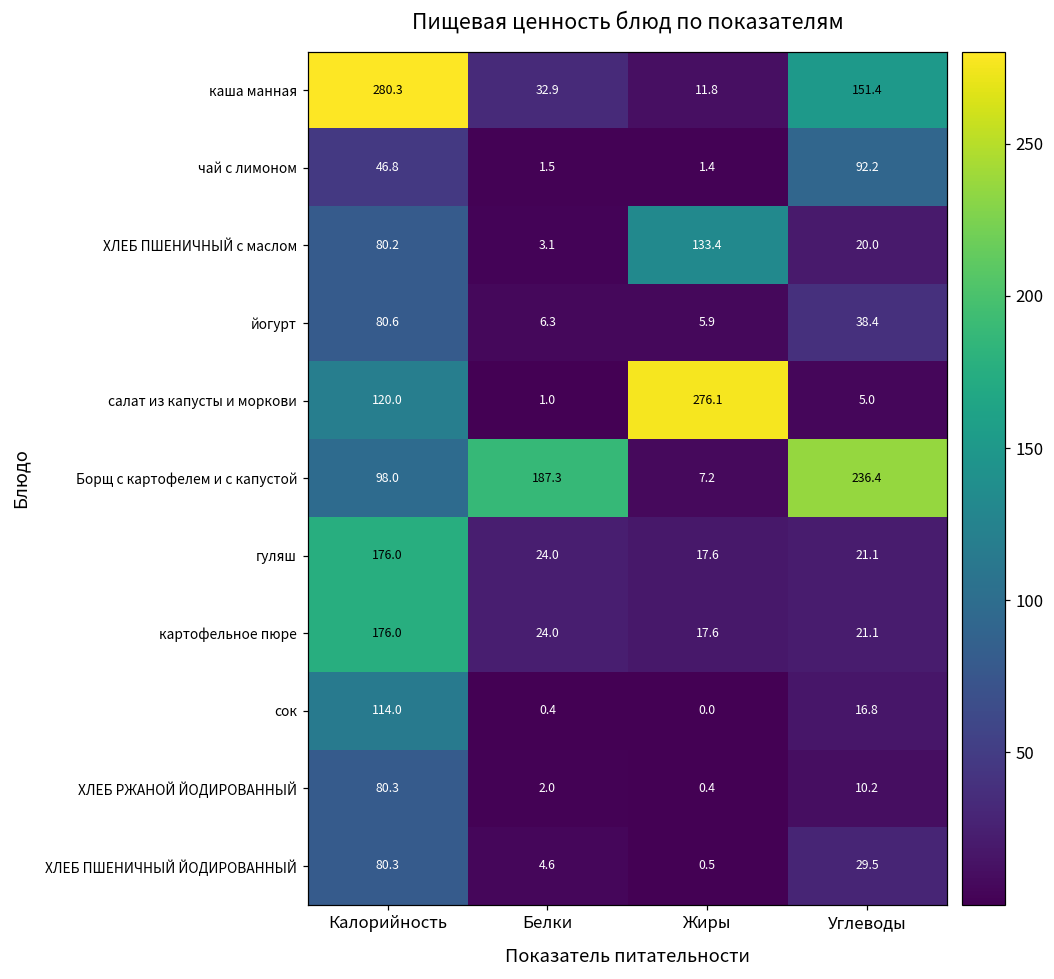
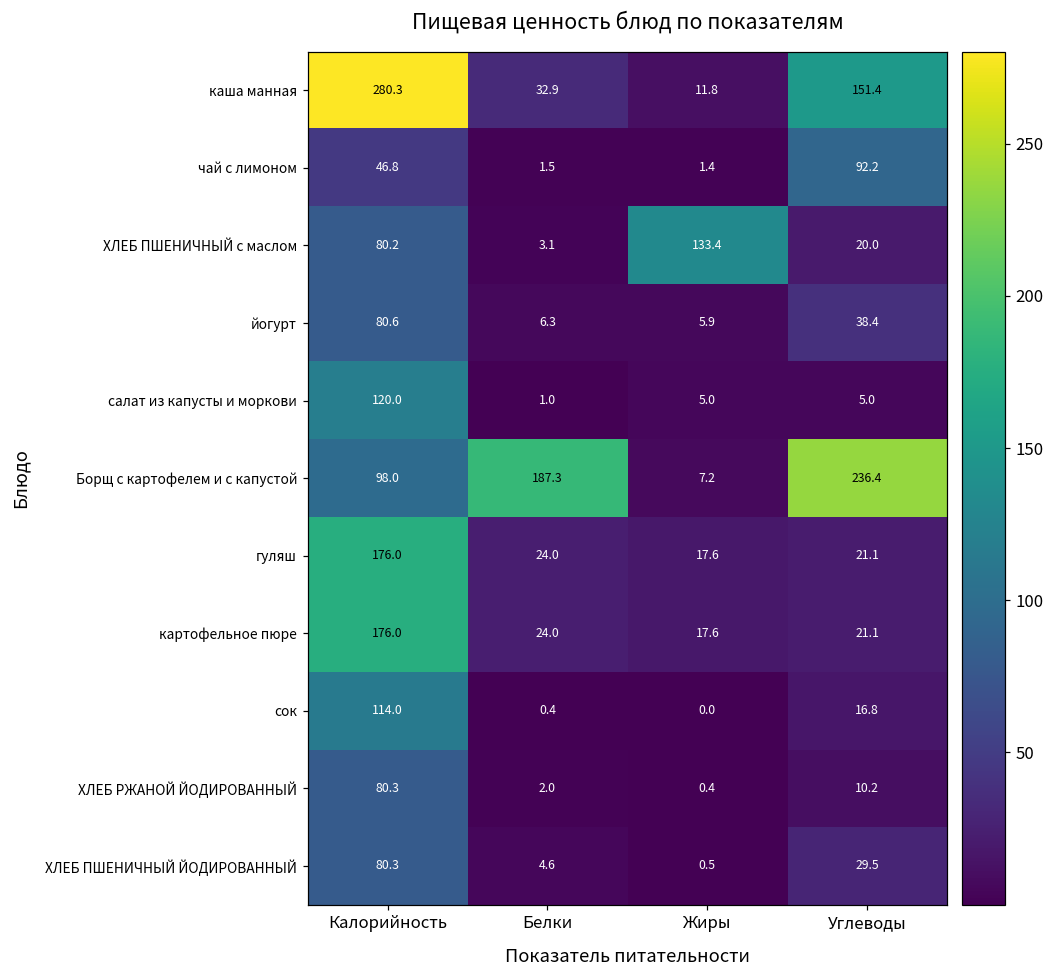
  {
    "каша манная": {
      "Калорийность": 280.3,
      "Белки": 32.9,
      "Жиры": 11.8,
      "Углеводы": 151.4
    },
    "чай с лимоном": {
      "Калорийность": 46.8,
      "Белки": 1.5,
      "Жиры": 1.4,
      "Углеводы": 92.2
    },
    "ХЛЕБ ПШЕНИЧНЫЙ с маслом": {
      "Калорийность": 80.2,
      "Белки": 3.1,
      "Жиры": 133.4,
      "Углеводы": 20.0
    },
    "йогурт": {
      "Калорийность": 80.6,
      "Белки": 6.3,
      "Жиры": 5.9,
      "Углеводы": 38.4
    },
    "салат из капусты и моркови": {
      "Калорийность": 120.0,
      "Белки": 1.0,
-     "Жиры": 276.1,
+     "Жиры": 5.0,
      "Углеводы": 5.0
    },
    "Борщ с картофелем и с капустой": {
      "Калорийность": 98.0,
      "Белки": 187.3,
      "Жиры": 7.2,
      "Углеводы": 236.4
    },
    "гуляш": {
      "Калорийность": 176.0,
      "Белки": 24.0,
      "Жиры": 17.6,
      "Углеводы": 21.1
    },
    "картофельное пюре": {
      "Калорийность": 176.0,
      "Белки": 24.0,
      "Жиры": 17.6,
      "Углеводы": 21.1
    },
    "сок": {
      "Калорийность": 114.0,
      "Белки": 0.4,
      "Жиры": 0.0,
      "Углеводы": 16.8
    },
    "ХЛЕБ РЖАНОЙ ЙОДИРОВАННЫЙ": {
      "Калорийность": 80.3,
      "Белки": 2.0,
      "Жиры": 0.4,
      "Углеводы": 10.2
    },
    "ХЛЕБ ПШЕНИЧНЫЙ ЙОДИРОВАННЫЙ": {
      "Калорийность": 80.3,
      "Белки": 4.6,
      "Жиры": 0.5,
      "Углеводы": 29.5
    }
  }
